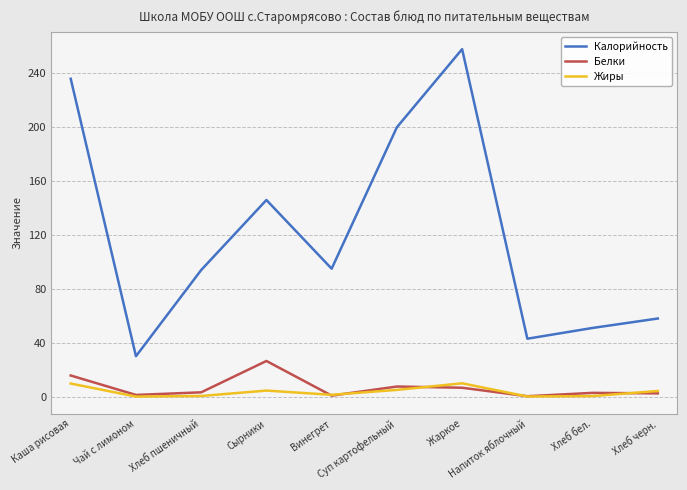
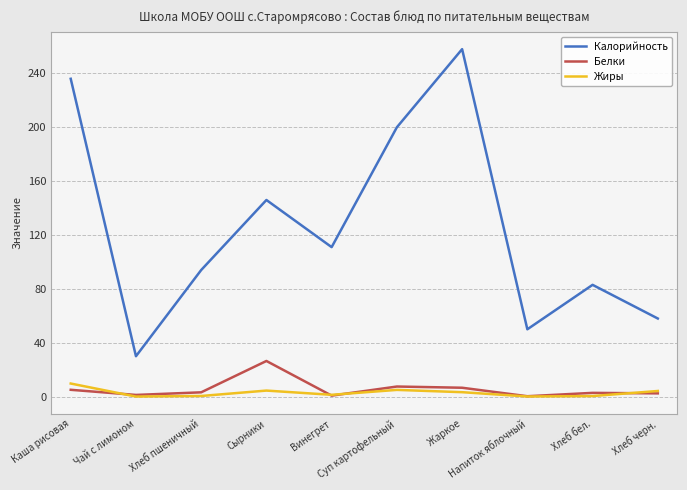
  {
    "Калорийность": {
      "Каша рисовая": 236,
      "Чай с лимоном": 30,
      "Хлеб пшеничный": 94,
      "Сырники": 146,
-     "Винегрет": 95,
+     "Винегрет": 111,
      "Суп картофельный": 200,
      "Жаркое": 258,
-     "Напиток яблочный": 43,
-     "Хлеб бел.": 51,
+     "Напиток яблочный": 50,
+     "Хлеб бел.": 83,
      "Хлеб черн.": 58
    },
    "Белки": {
-     "Каша рисовая": 16,
+     "Каша рисовая": 5,
      "Хлеб пшеничный": 3,
      "Сырники": 26,
      "Суп картофельный": 8,
      "Жаркое": 7,
      "Хлеб бел.": 3
    },
    "Жиры": {
      "Каша рисовая": 10,
      "Хлеб пшеничный": 0,
      "Сырники": 4,
      "Суп картофельный": 5,
-     "Жаркое": 10,
+     "Жаркое": 3,
      "Хлеб бел.": 0
    }
  }
